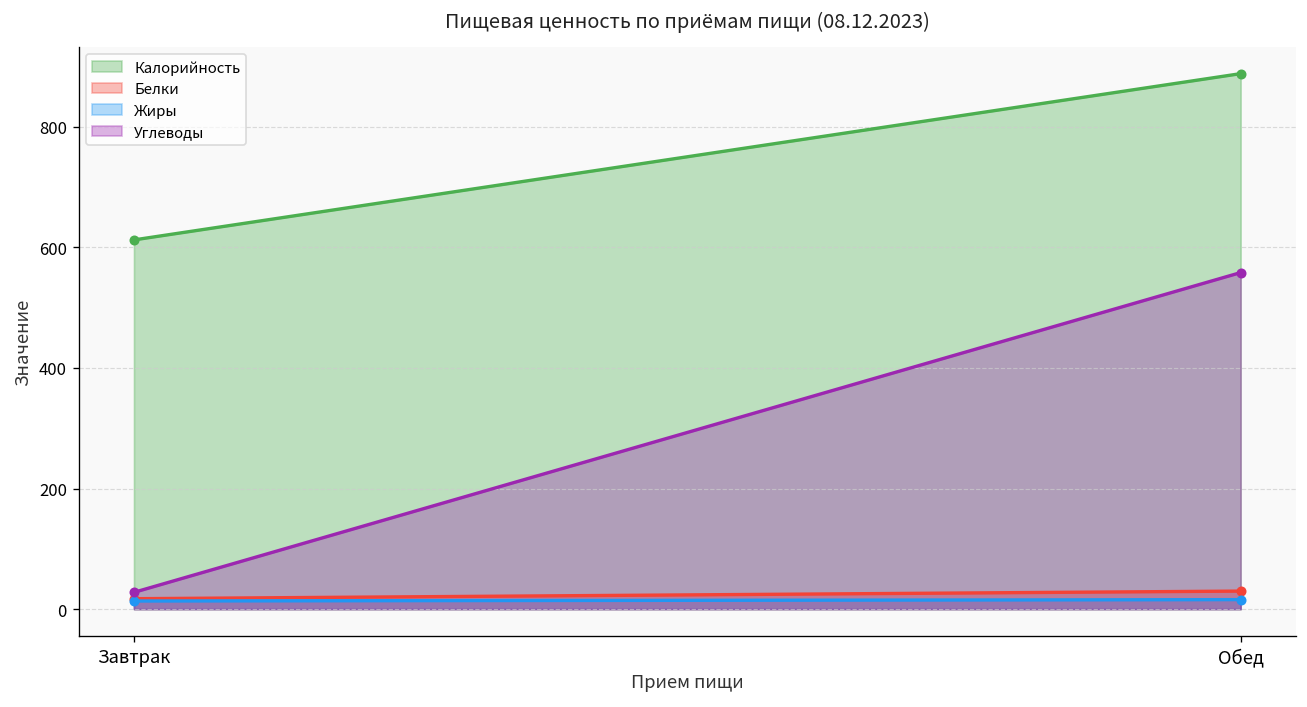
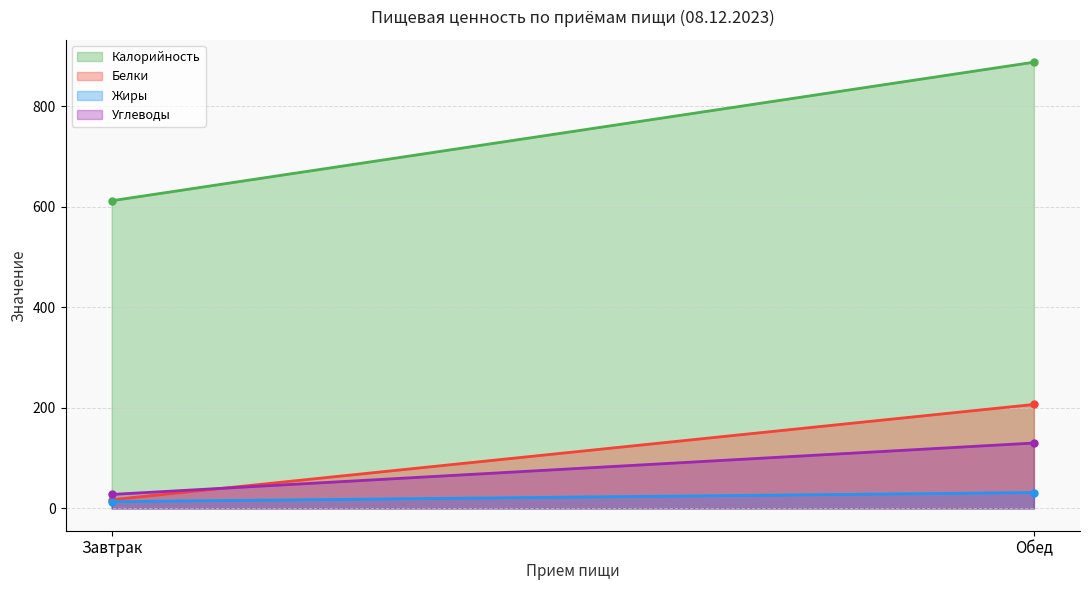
  {
    "Калорийность": {
      "Завтрак": 610,
      "Обед": 890
    },
    "Белки": {
-     "Обед": 30
+     "Обед": 210
    },
    "Жиры": {
-     "Обед": 20
+     "Обед": 30
    },
    "Углеводы": {
      "Завтрак": 30,
-     "Обед": 560
+     "Обед": 130
    }
  }
